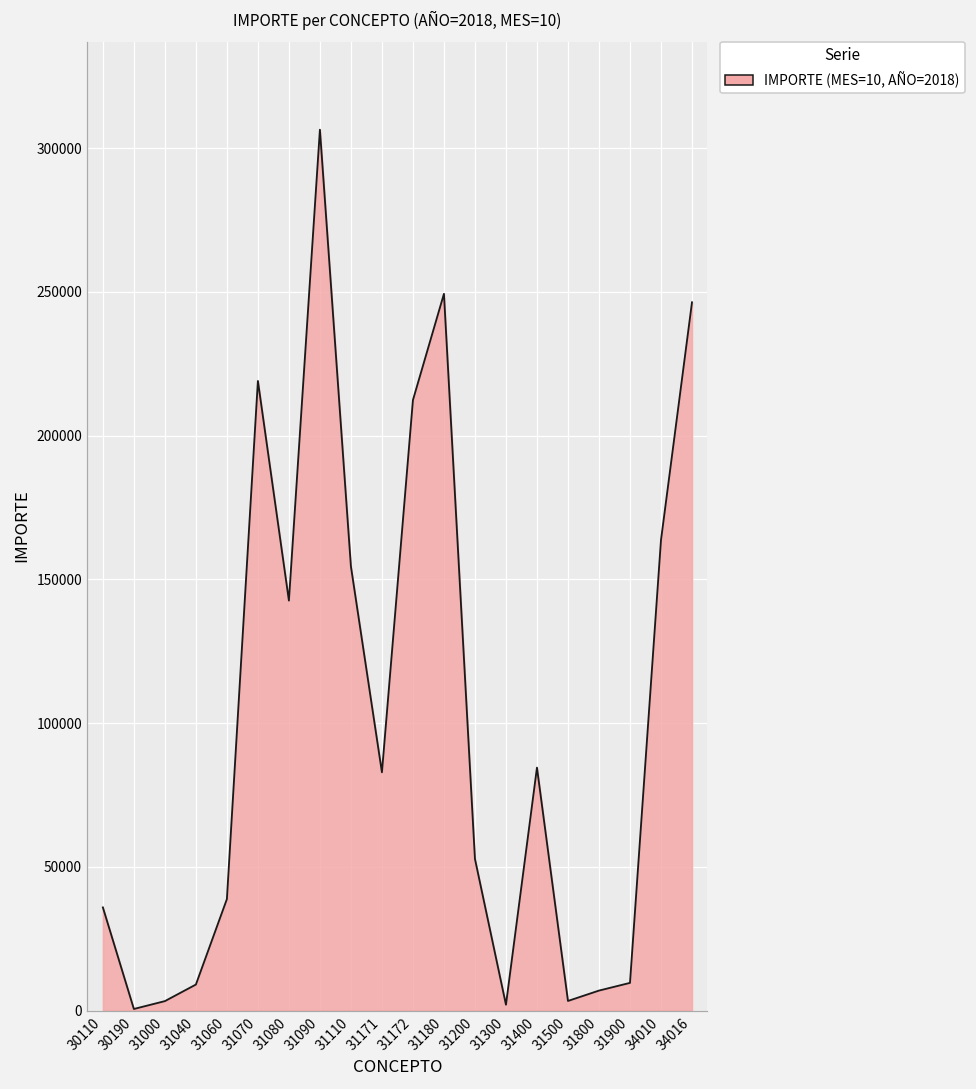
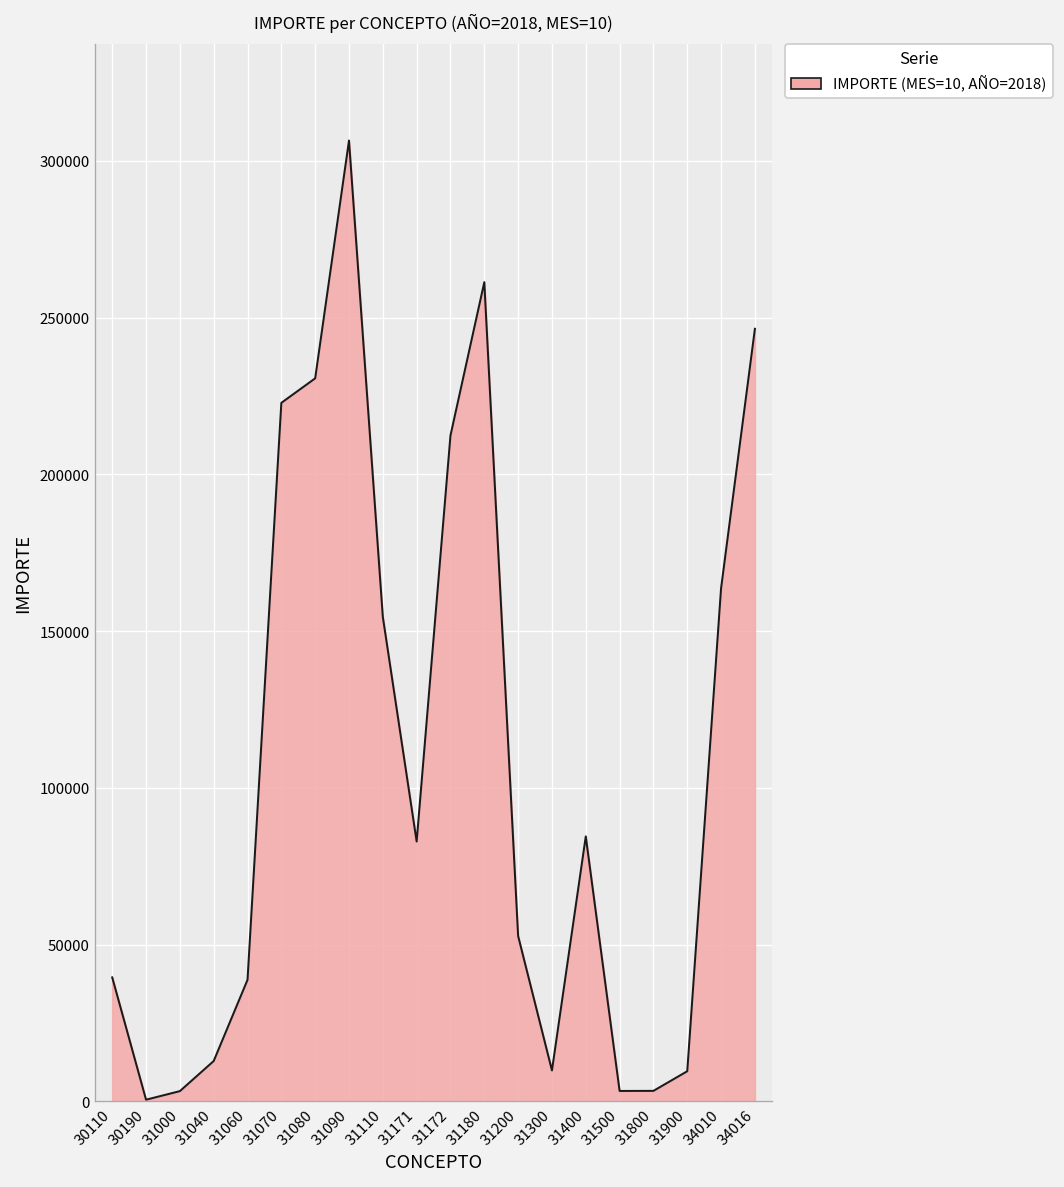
  {
-   "30110": 36000,
+   "30110": 40000,
    "30190": 1000,
    "31000": 3000,
-   "31040": 9000,
+   "31040": 13000,
    "31060": 39000,
-   "31070": 219000,
-   "31080": 143000,
+   "31070": 223000,
+   "31080": 231000,
    "31090": 306000,
    "31110": 155000,
    "31171": 83000,
    "31172": 212000,
-   "31180": 249000,
+   "31180": 261000,
    "31200": 53000,
-   "31300": 2000,
+   "31300": 10000,
    "31400": 85000,
    "31500": 3000,
-   "31800": 7000,
+   "31800": 3000,
    "31900": 10000,
    "34010": 164000,
    "34016": 246000
  }
